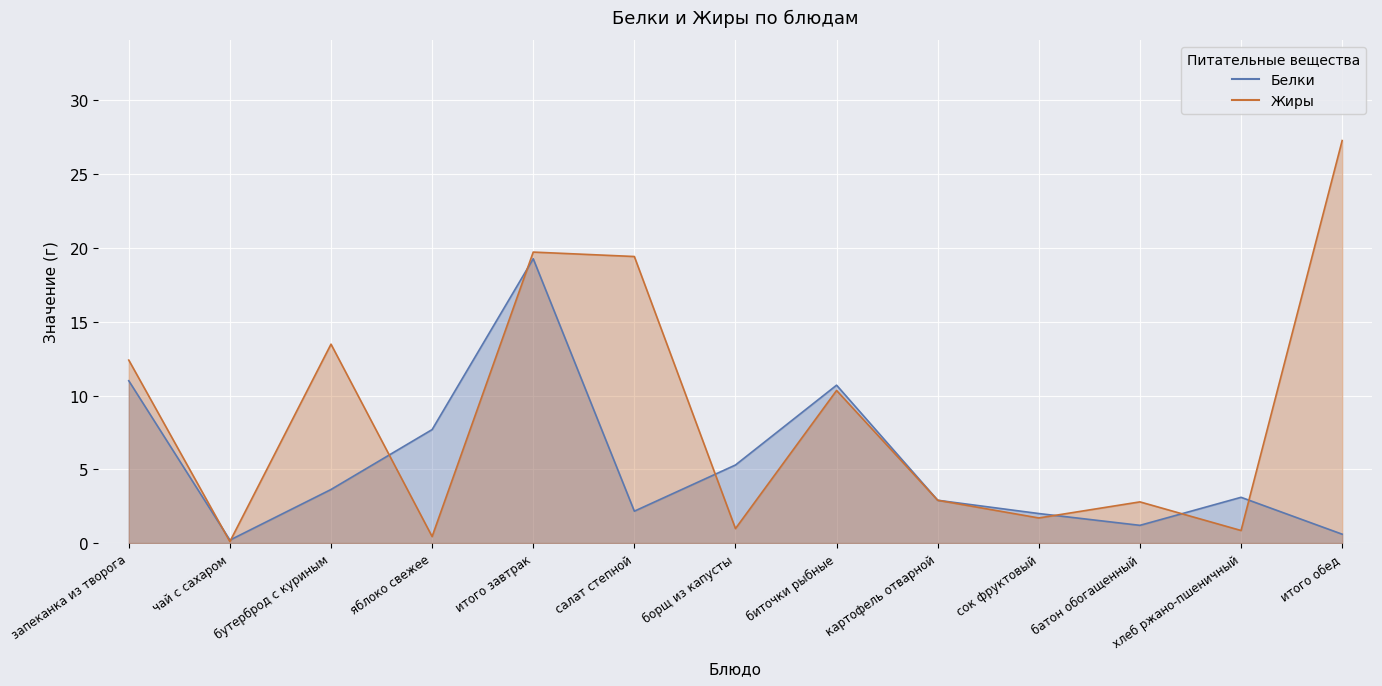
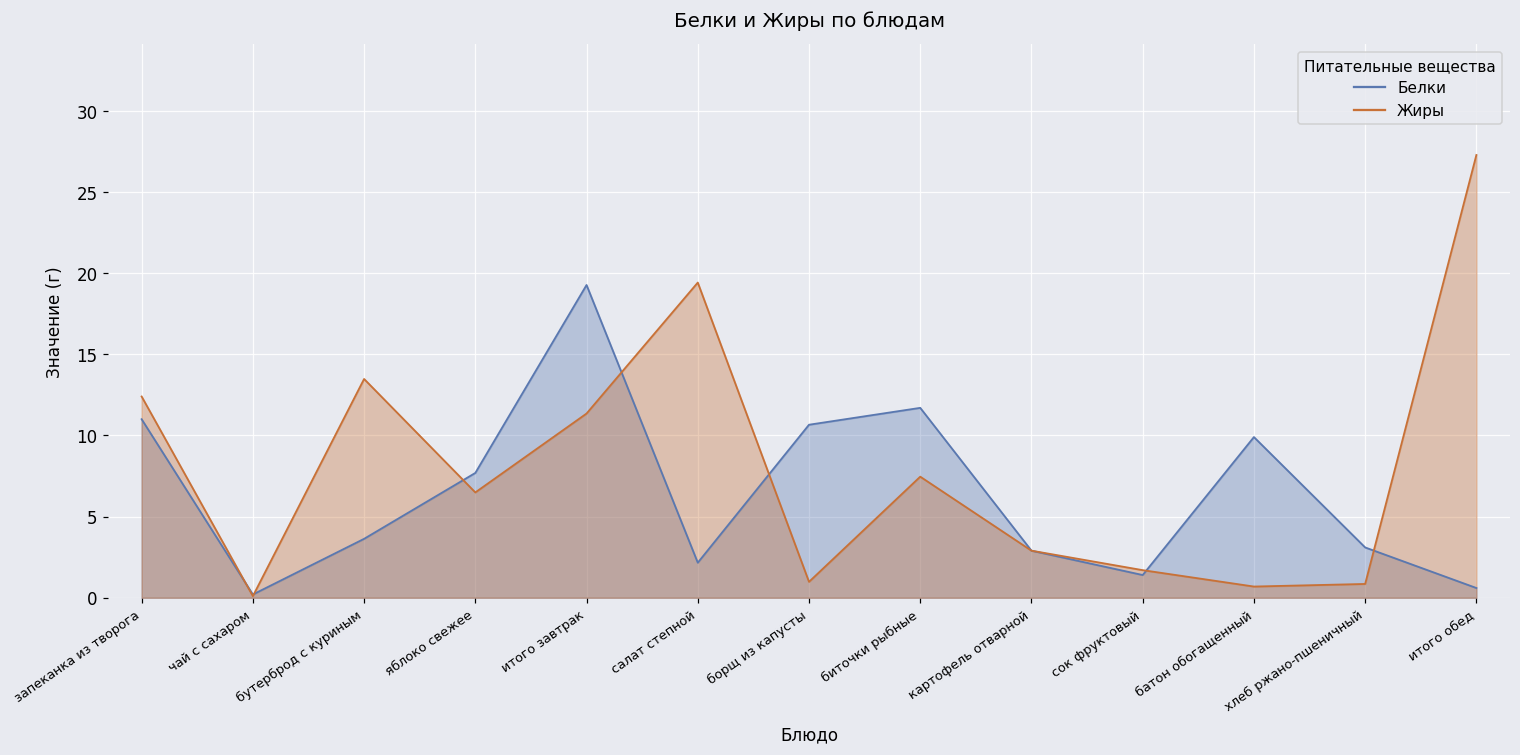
  {
    "Белки": {
      "запеканка из творога": 11.0,
      "бутерброд с куриным": 3.6,
      "яблоко свежее": 7.7,
      "итого завтрак": 19.3,
      "салат степной": 2.2,
-     "борщ из капусты": 5.3,
-     "биточки рыбные": 10.7,
-     "сок фруктовый": 2.0,
-     "батон обогащенный": 1.2,
+     "борщ из капусты": 10.7,
+     "биточки рыбные": 11.7,
+     "сок фруктовый": 1.4,
+     "батон обогащенный": 9.9,
      "хлеб ржано-пшеничный": 3.1,
      "итого обед": 0.6
    },
    "Жиры": {
      "запеканка из творога": 12.4,
      "бутерброд с куриным": 13.5,
-     "яблоко свежее": 0.4,
-     "итого завтрак": 19.7,
+     "яблоко свежее": 6.5,
+     "итого завтрак": 11.4,
      "салат степной": 19.4,
      "борщ из капусты": 1.0,
-     "биточки рыбные": 10.3,
+     "биточки рыбные": 7.5,
      "сок фруктовый": 1.7,
-     "батон обогащенный": 2.8,
+     "батон обогащенный": 0.7,
      "хлеб ржано-пшеничный": 0.9,
      "итого обед": 27.3
    }
  }
